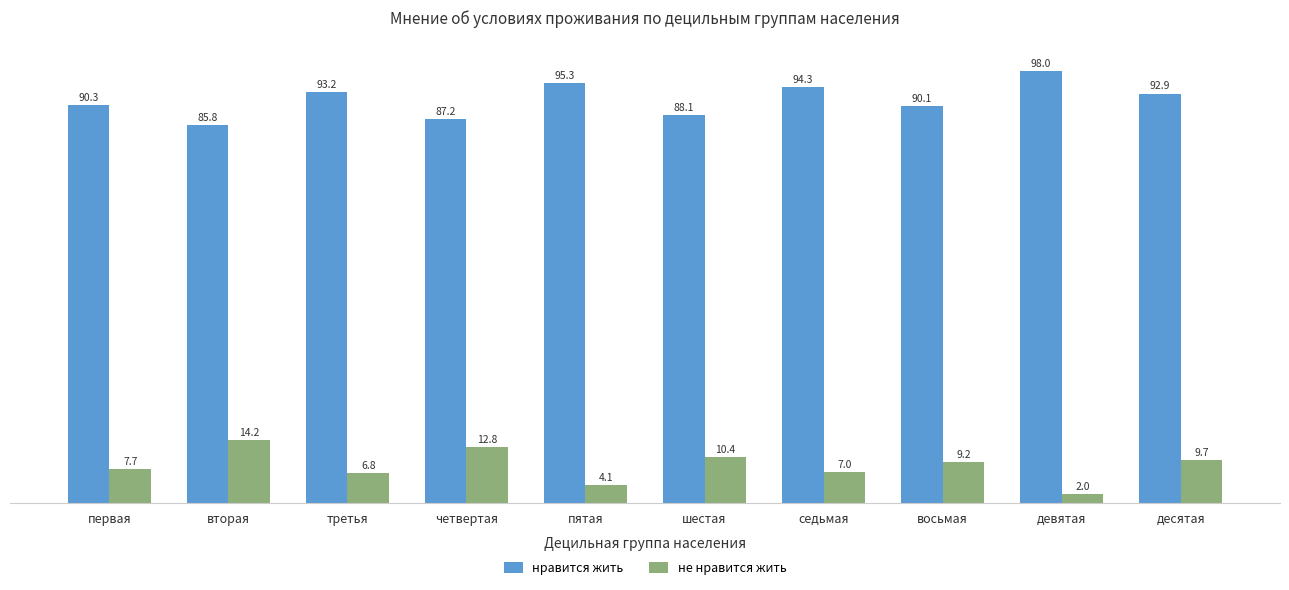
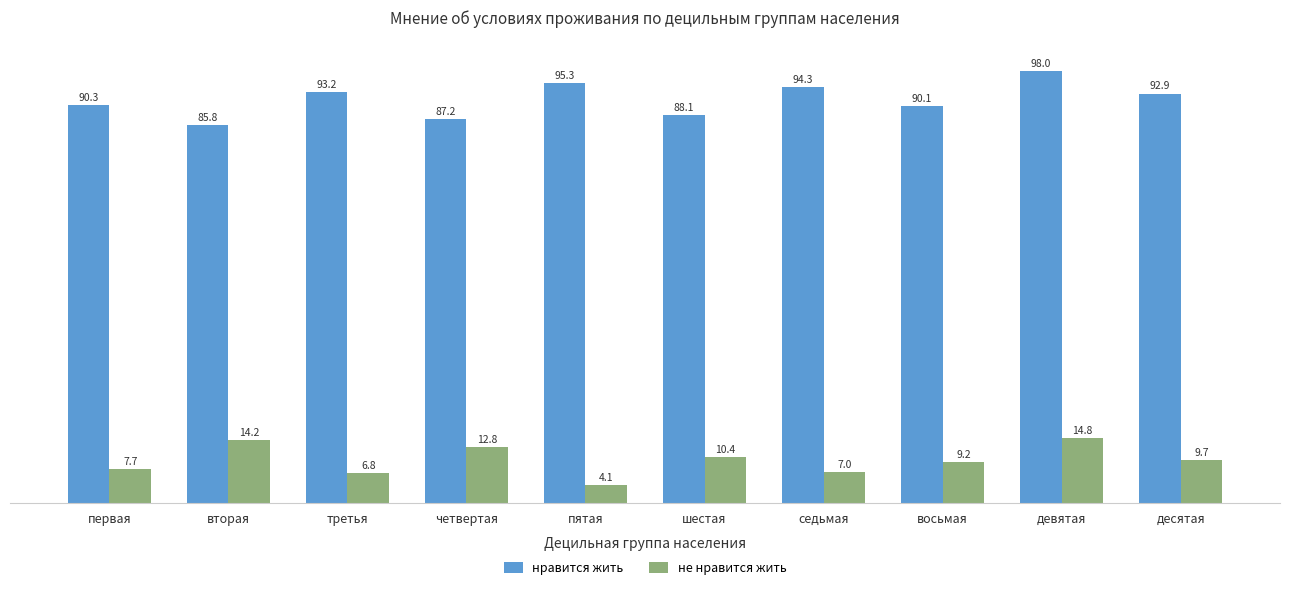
  {
    "нравится жить": {
      "первая": 90.3,
      "вторая": 85.8,
      "третья": 93.2,
      "четвертая": 87.2,
      "пятая": 95.3,
      "шестая": 88.1,
      "седьмая": 94.3,
      "восьмая": 90.1,
      "девятая": 98.0,
      "десятая": 92.9
    },
    "не нравится жить": {
      "первая": 7.7,
      "вторая": 14.2,
      "третья": 6.8,
      "четвертая": 12.8,
      "пятая": 4.1,
      "шестая": 10.4,
      "седьмая": 7.0,
      "восьмая": 9.2,
-     "девятая": 2.0,
+     "девятая": 14.8,
      "десятая": 9.7
    }
  }
